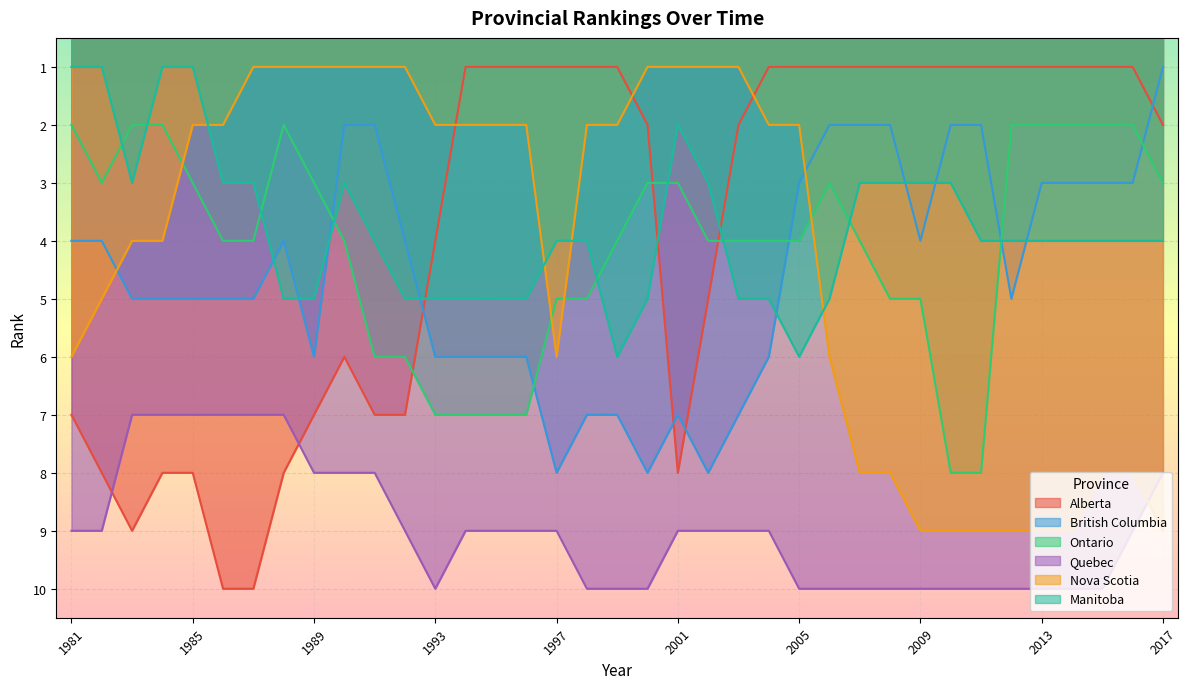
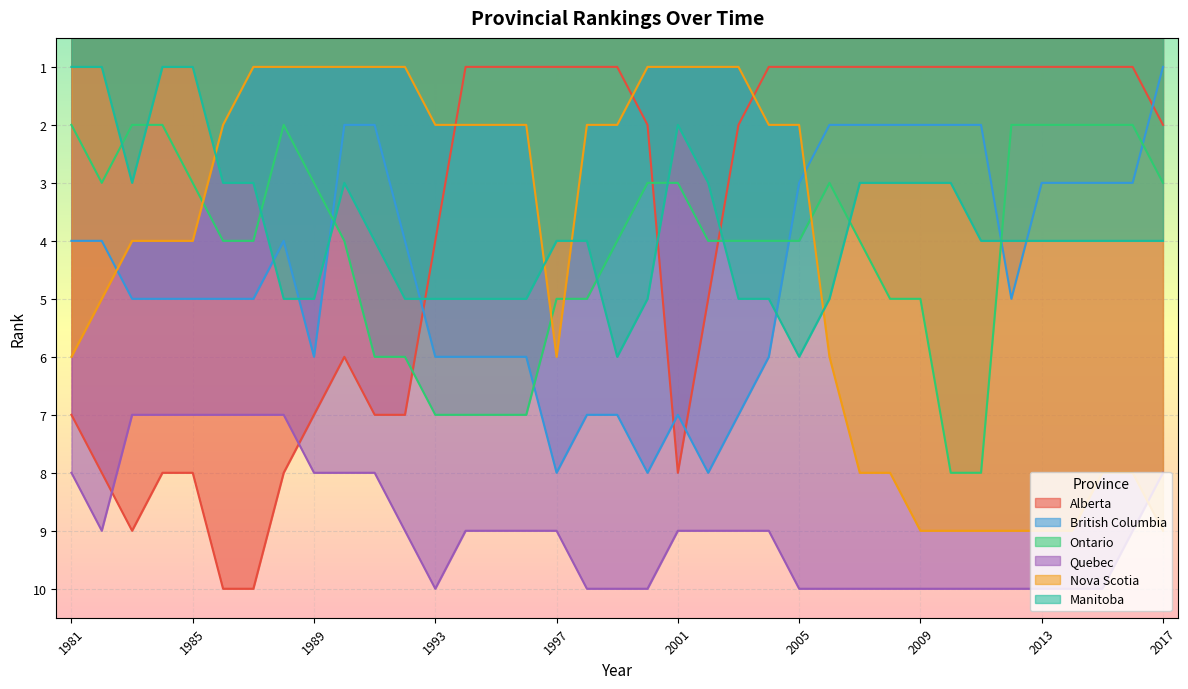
  {
    "Alberta": {
      "1981": 7,
      "1985": 8,
      "1989": 7,
      "1993": 4,
      "1997": 1,
      "2001": 8,
      "2005": 1,
      "2009": 1,
      "2013": 1,
      "2017": 2
    },
    "British Columbia": {
      "1981": 4,
      "1985": 5,
      "1989": 6,
      "1993": 6,
      "1997": 8,
      "2001": 7,
      "2005": 3,
-     "2009": 4,
+     "2009": 2,
      "2013": 3,
      "2017": 1
    },
    "Quebec": {
-     "1981": 9,
+     "1981": 8,
      "1985": 7,
      "1989": 8,
      "1993": 10,
      "1997": 9,
      "2001": 9,
      "2005": 10,
      "2009": 10
    },
    "Nova Scotia": {
      "1981": 6,
-     "1985": 2,
+     "1985": 4,
      "1989": 1,
      "1993": 2,
      "1997": 6,
      "2001": 1,
      "2005": 2,
      "2009": 9
    }
  }
